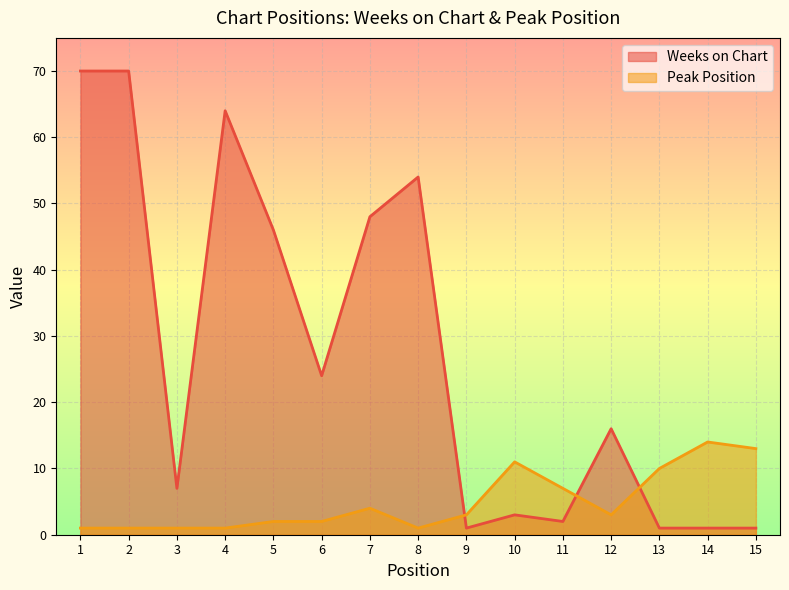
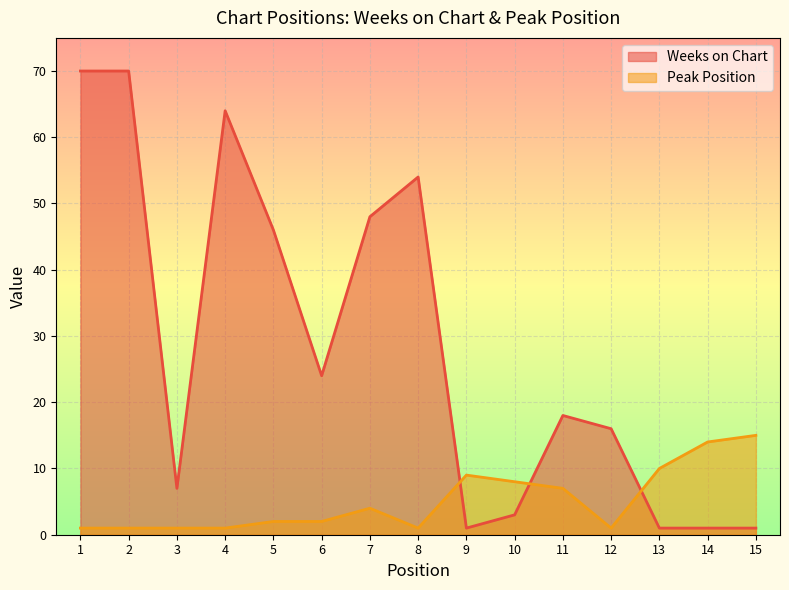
  {
    "Weeks on Chart": {
      "1": 70,
      "2": 70,
      "3": 7,
      "4": 64,
      "5": 46,
      "6": 24,
      "7": 48,
      "8": 54,
      "9": 1,
      "10": 3,
-     "11": 2,
+     "11": 18,
      "12": 16,
      "13": 1,
      "14": 1,
      "15": 1
    },
    "Peak Position": {
      "1": 1,
      "2": 1,
      "3": 1,
      "4": 1,
      "5": 2,
      "6": 2,
      "7": 4,
      "8": 1,
-     "9": 3,
-     "10": 11,
+     "9": 9,
+     "10": 8,
      "11": 7,
-     "12": 3,
+     "12": 1,
      "13": 10,
      "14": 14,
-     "15": 13
+     "15": 15
    }
  }
